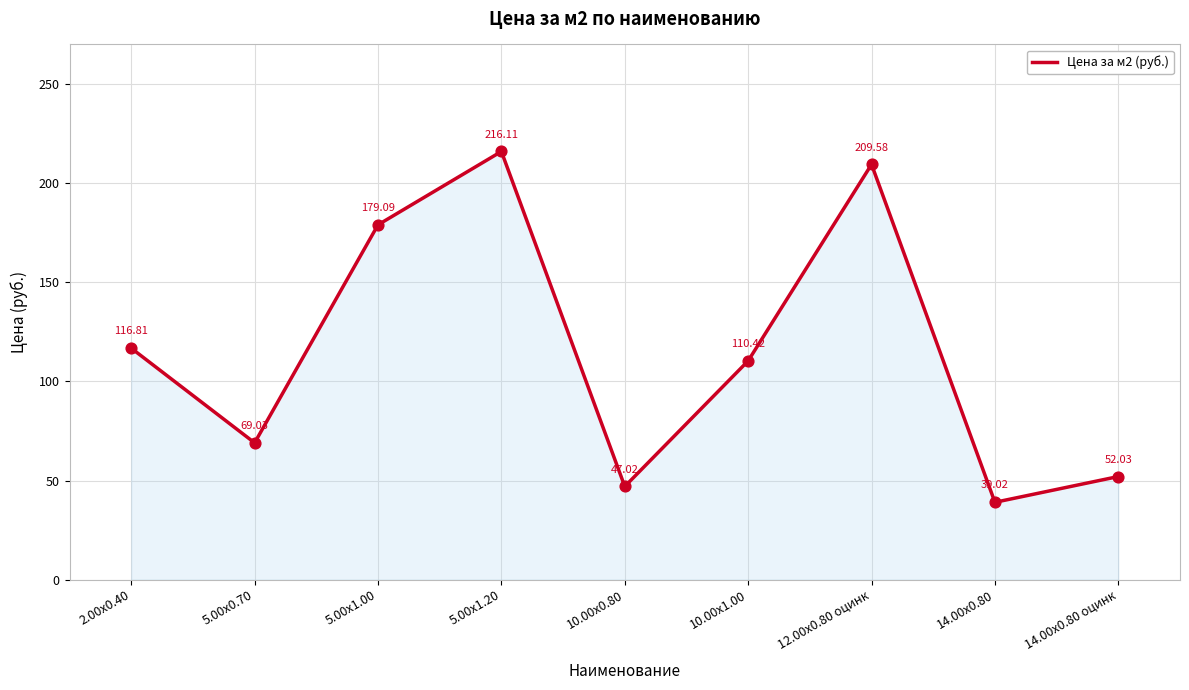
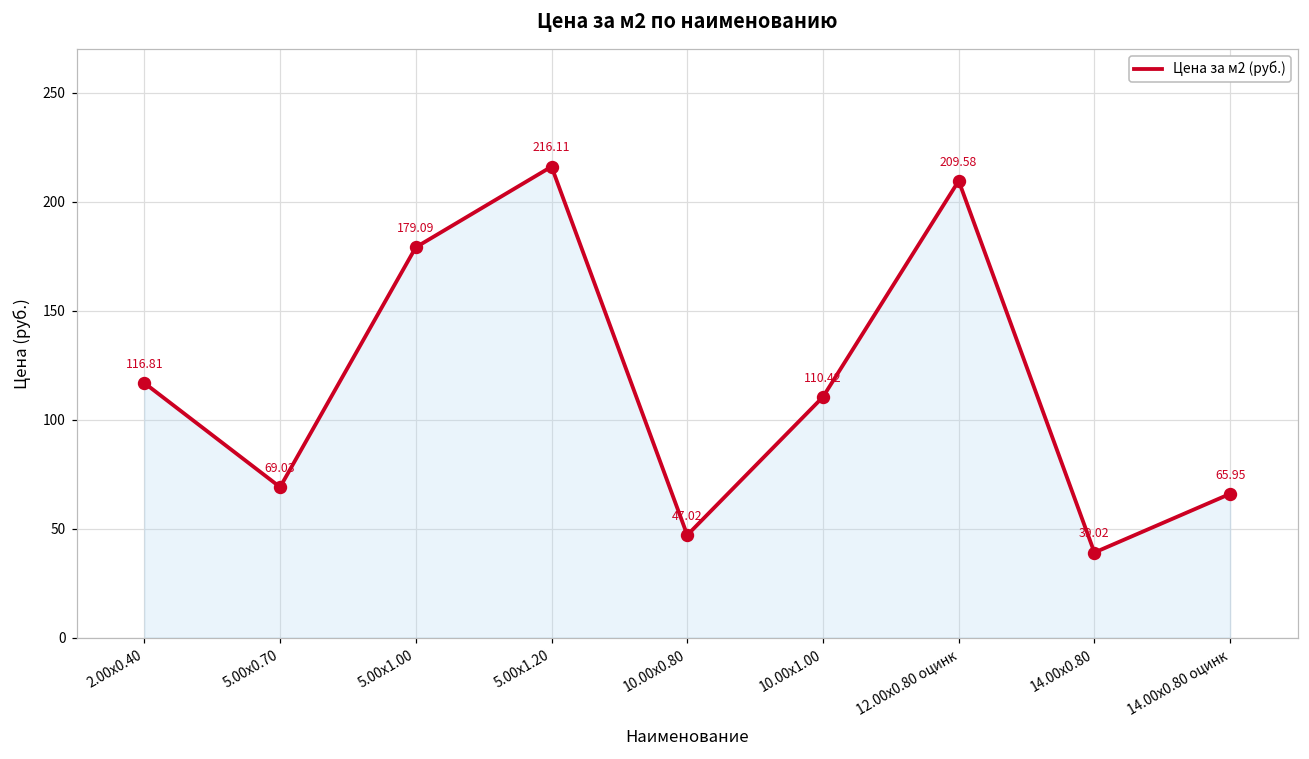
  {
    "2.00x0.40": 116.81,
    "5.00x0.70": 69.03,
    "5.00x1.00": 179.09,
    "5.00x1.20": 216.11,
    "10.00x0.80": 47.02,
    "10.00x1.00": 110.42,
    "12.00x0.80 оцинк": 209.58,
    "14.00x0.80": 39.02,
-   "14.00x0.80 оцинк": 52.03
+   "14.00x0.80 оцинк": 65.95
  }
